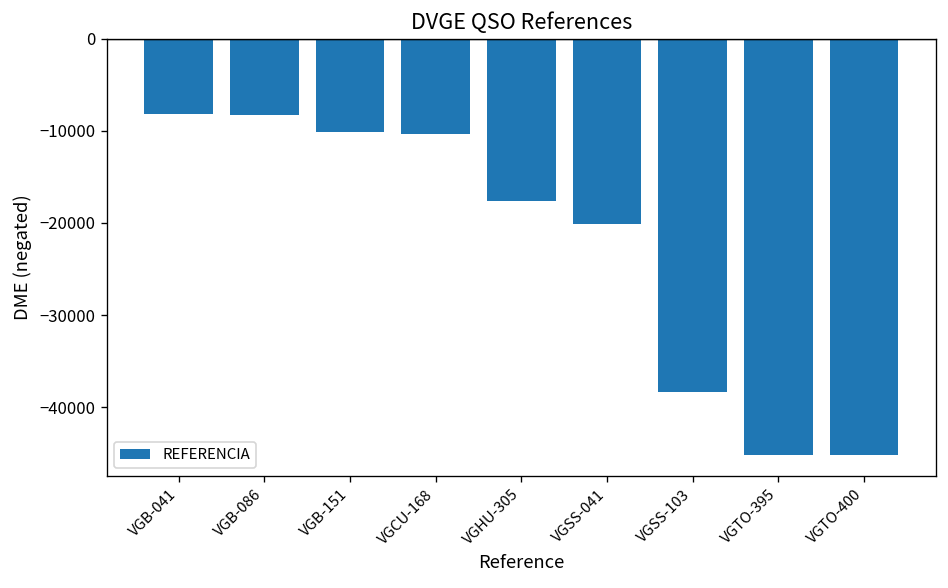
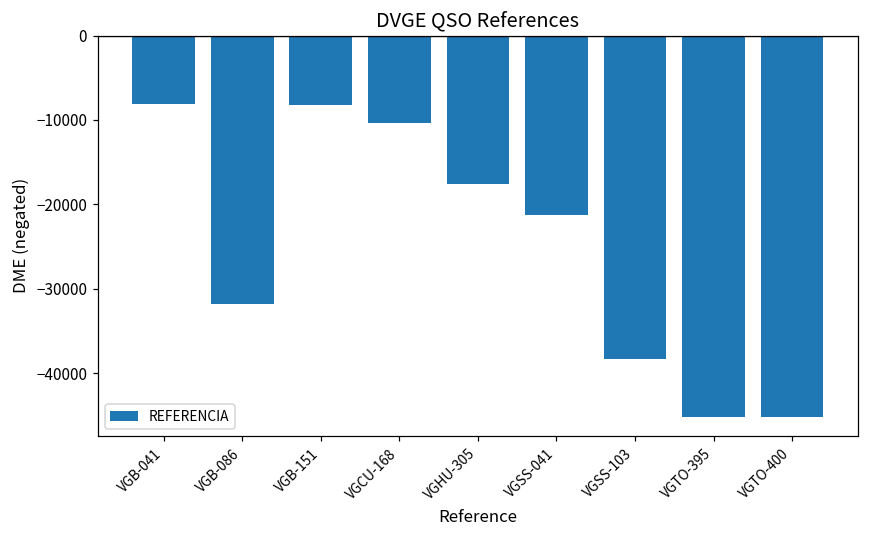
  {
    "VGB-041": -8000,
-   "VGB-086": -8000,
-   "VGB-151": -10000,
+   "VGB-086": -32000,
+   "VGB-151": -8000,
    "VGCU-168": -10000,
    "VGHU-305": -18000,
-   "VGSS-041": -20000,
+   "VGSS-041": -21000,
    "VGSS-103": -38000,
    "VGTO-395": -45000,
    "VGTO-400": -45000
  }
